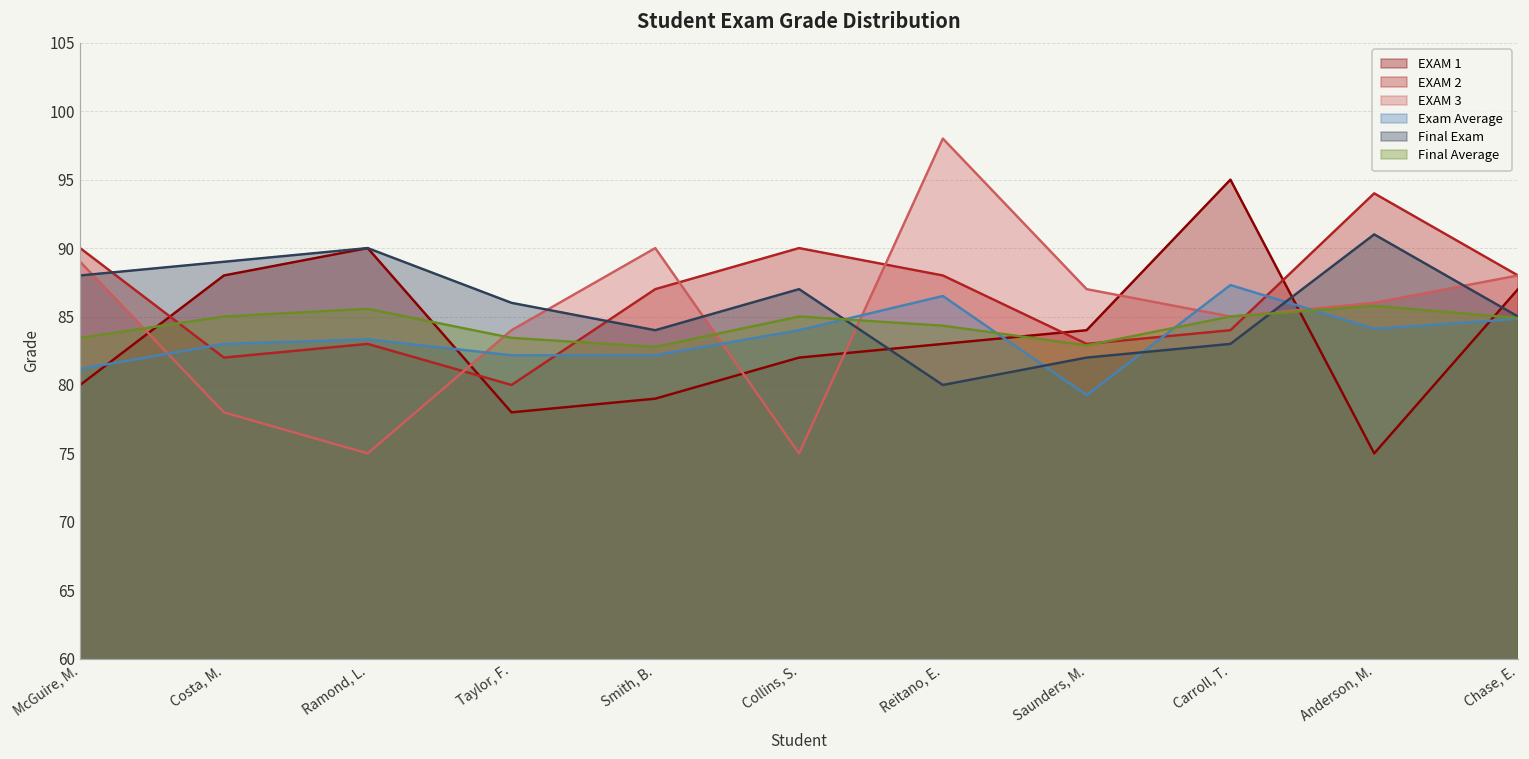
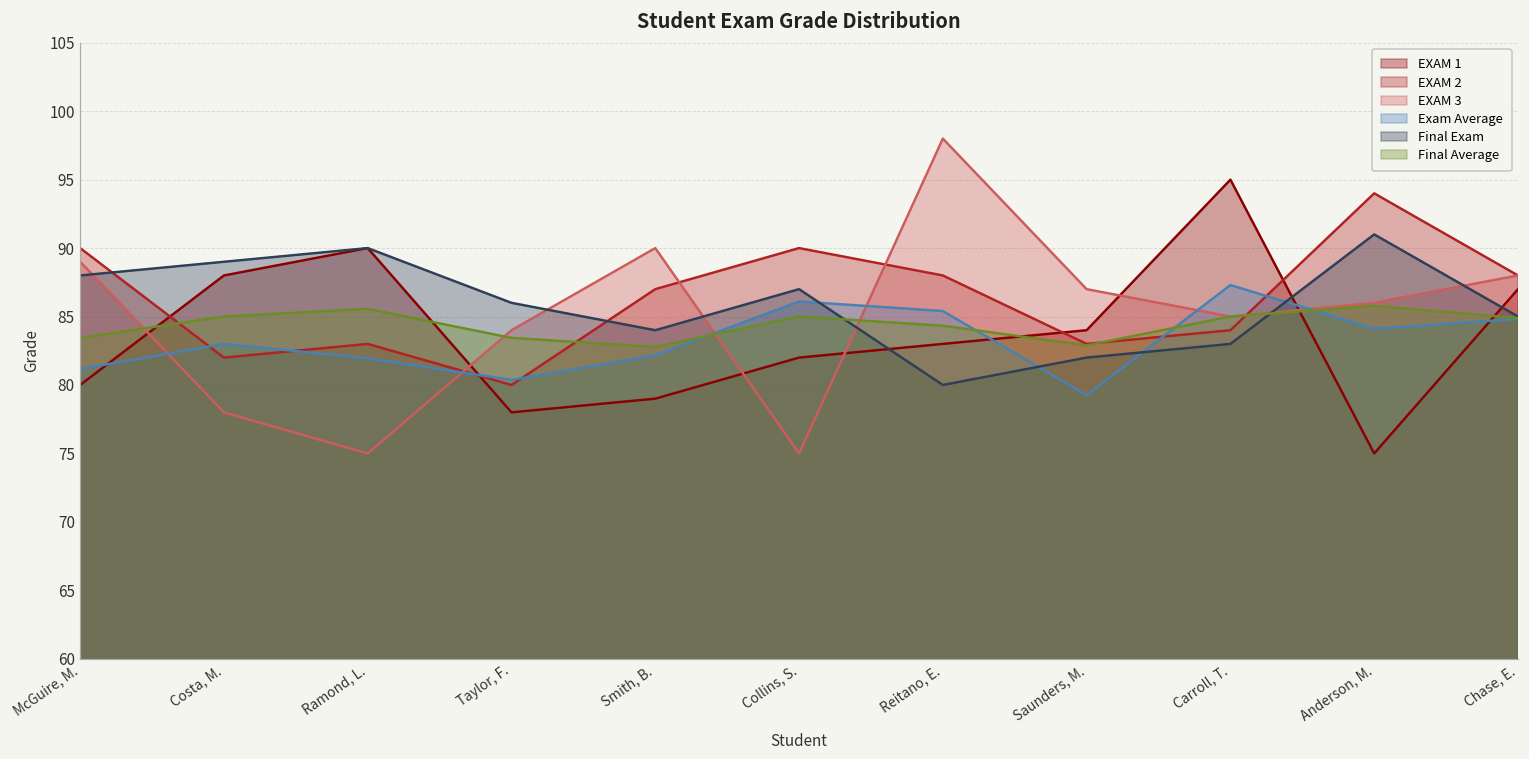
  {
    "Exam Average": {
      "McGuire, M.": 81.2,
      "Costa, M.": 83.0,
-     "Ramond, L.": 83.3,
-     "Taylor, F.": 82.2,
+     "Ramond, L.": 82.0,
+     "Taylor, F.": 80.4,
      "Smith, B.": 82.2,
-     "Collins, S.": 84.0,
-     "Reitano, E.": 86.5,
+     "Collins, S.": 86.1,
+     "Reitano, E.": 85.4,
      "Saunders, M.": 79.3,
      "Carroll, T.": 87.3,
      "Anderson, M.": 84.1
    }
  }
